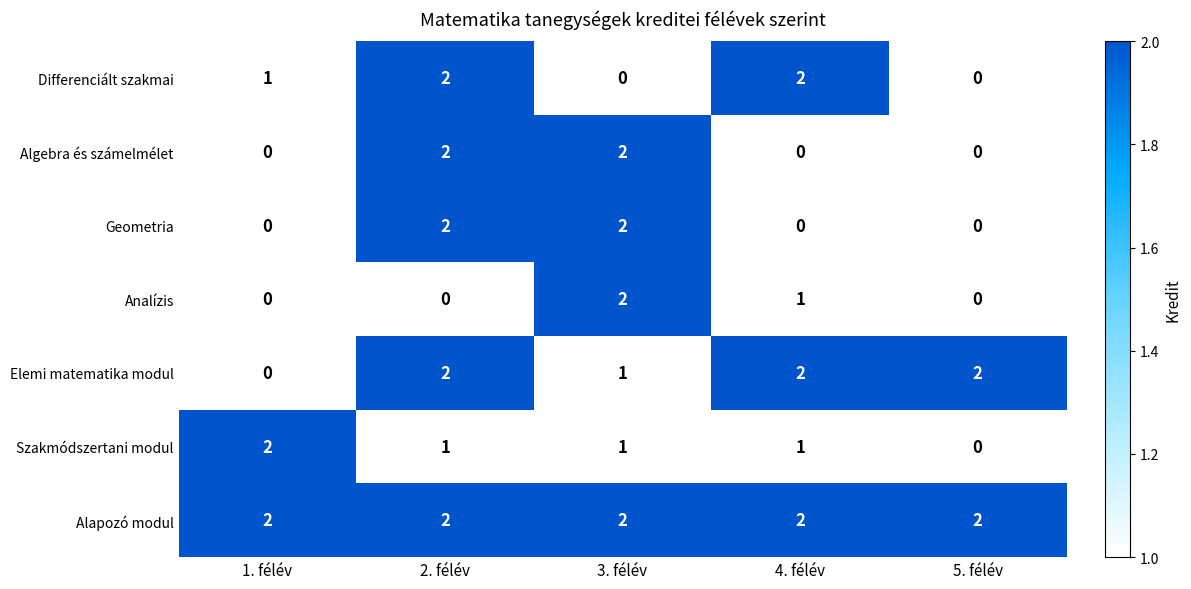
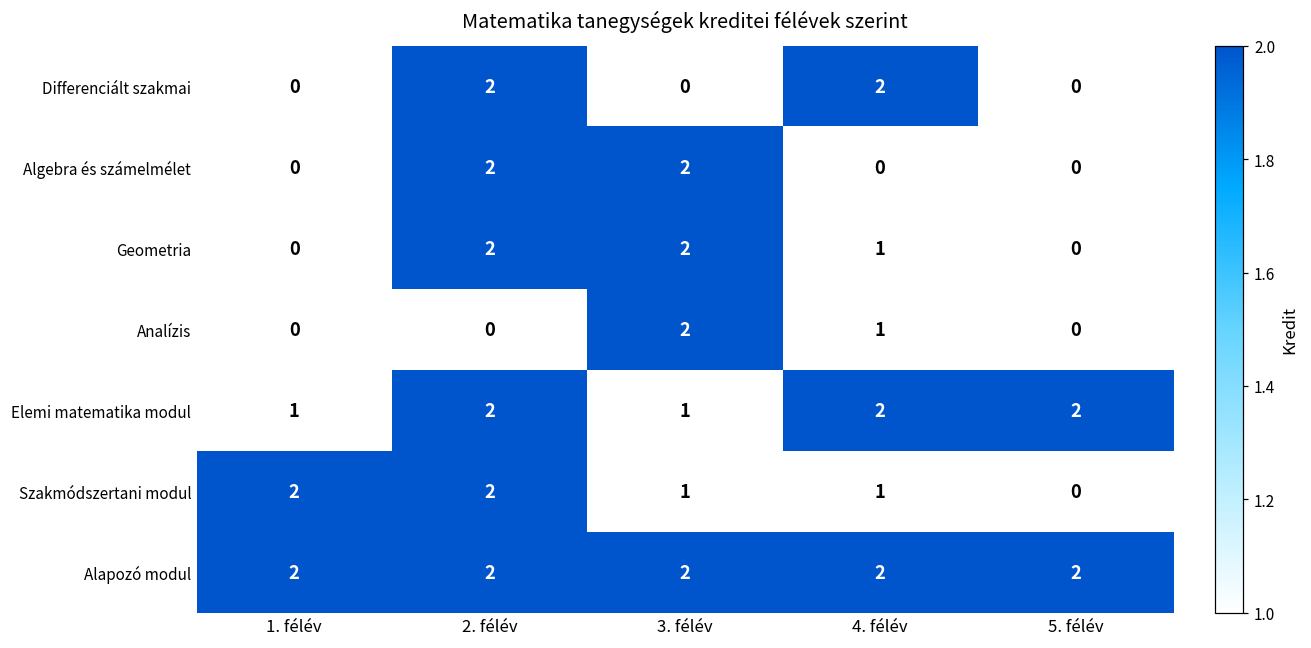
  {
    "Differenciált szakmai": {
-     "1. félév": 1,
+     "1. félév": 0,
      "2. félév": 2,
      "3. félév": 0,
      "4. félév": 2,
      "5. félév": 0
    },
    "Algebra és számelmélet": {
      "1. félév": 0,
      "2. félév": 2,
      "3. félév": 2,
      "4. félév": 0,
      "5. félév": 0
    },
    "Geometria": {
      "1. félév": 0,
      "2. félév": 2,
      "3. félév": 2,
-     "4. félév": 0,
+     "4. félév": 1,
      "5. félév": 0
    },
    "Analízis": {
      "1. félév": 0,
      "2. félév": 0,
      "3. félév": 2,
      "4. félév": 1,
      "5. félév": 0
    },
    "Elemi matematika modul": {
-     "1. félév": 0,
+     "1. félév": 1,
      "2. félév": 2,
      "3. félév": 1,
      "4. félév": 2,
      "5. félév": 2
    },
    "Szakmódszertani modul": {
      "1. félév": 2,
-     "2. félév": 1,
+     "2. félév": 2,
      "3. félév": 1,
      "4. félév": 1,
      "5. félév": 0
    },
    "Alapozó modul": {
      "1. félév": 2,
      "2. félév": 2,
      "3. félév": 2,
      "4. félév": 2,
      "5. félév": 2
    }
  }
